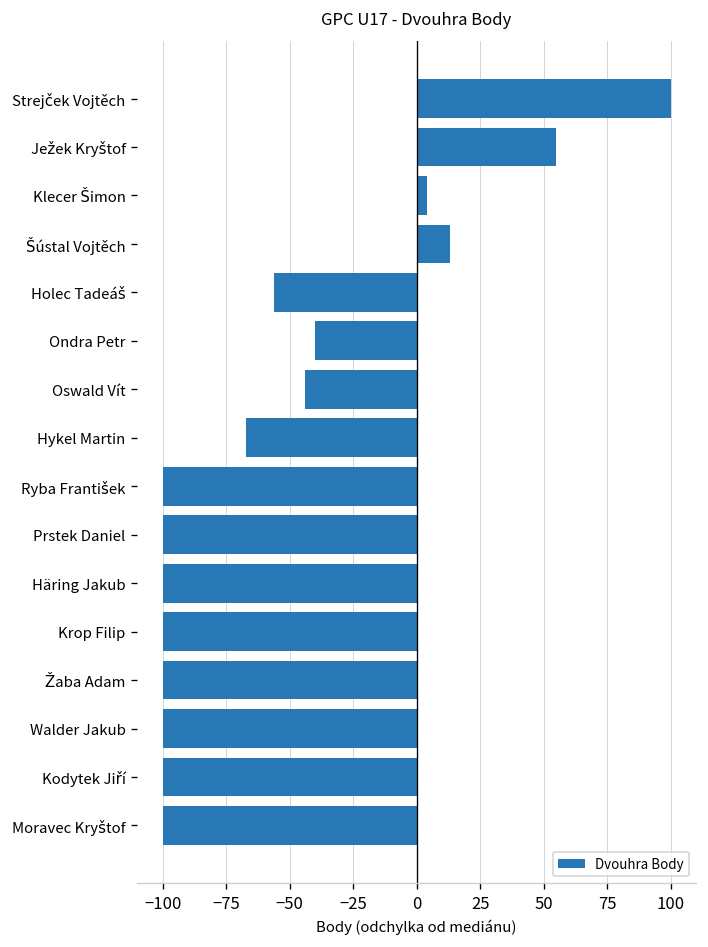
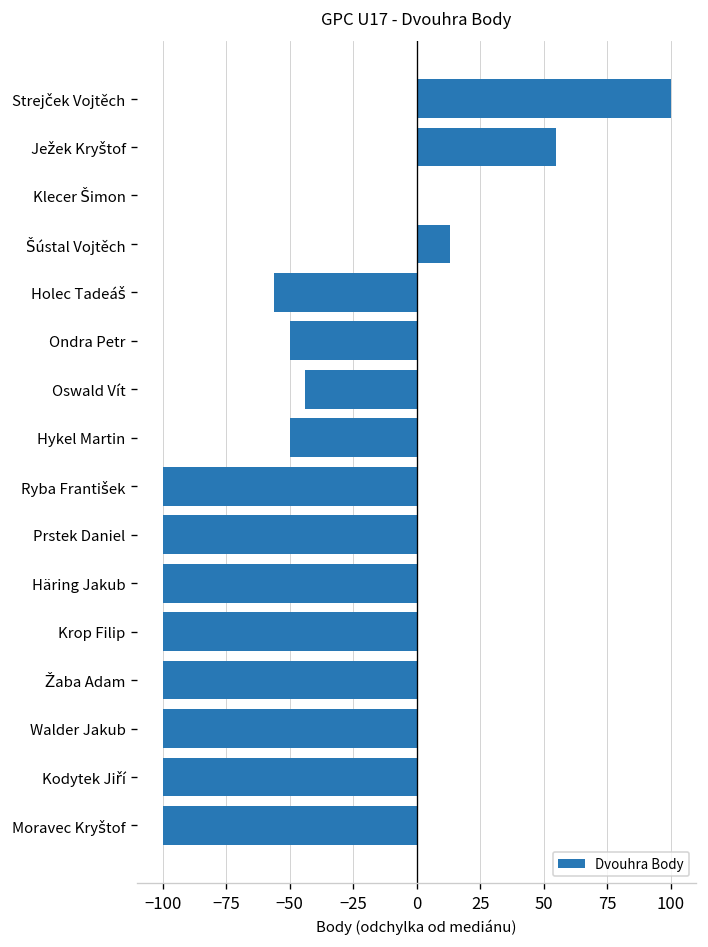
  {
    "Strejček Vojtěch": 100,
    "Ježek Kryštof": 55,
-   "Klecer Šimon": 4,
+   "Klecer Šimon": 0,
    "Šústal Vojtěch": 13,
    "Holec Tadeáš": -56,
-   "Ondra Petr": -40,
+   "Ondra Petr": -50,
    "Oswald Vít": -44,
-   "Hykel Martin": -67,
+   "Hykel Martin": -50,
    "Ryba František": -100,
    "Prstek Daniel": -100,
    "Häring Jakub": -100,
    "Krop Filip": -100,
    "Žaba Adam": -100,
    "Walder Jakub": -100,
    "Kodytek Jiří": -100,
    "Moravec Kryštof": -100
  }
